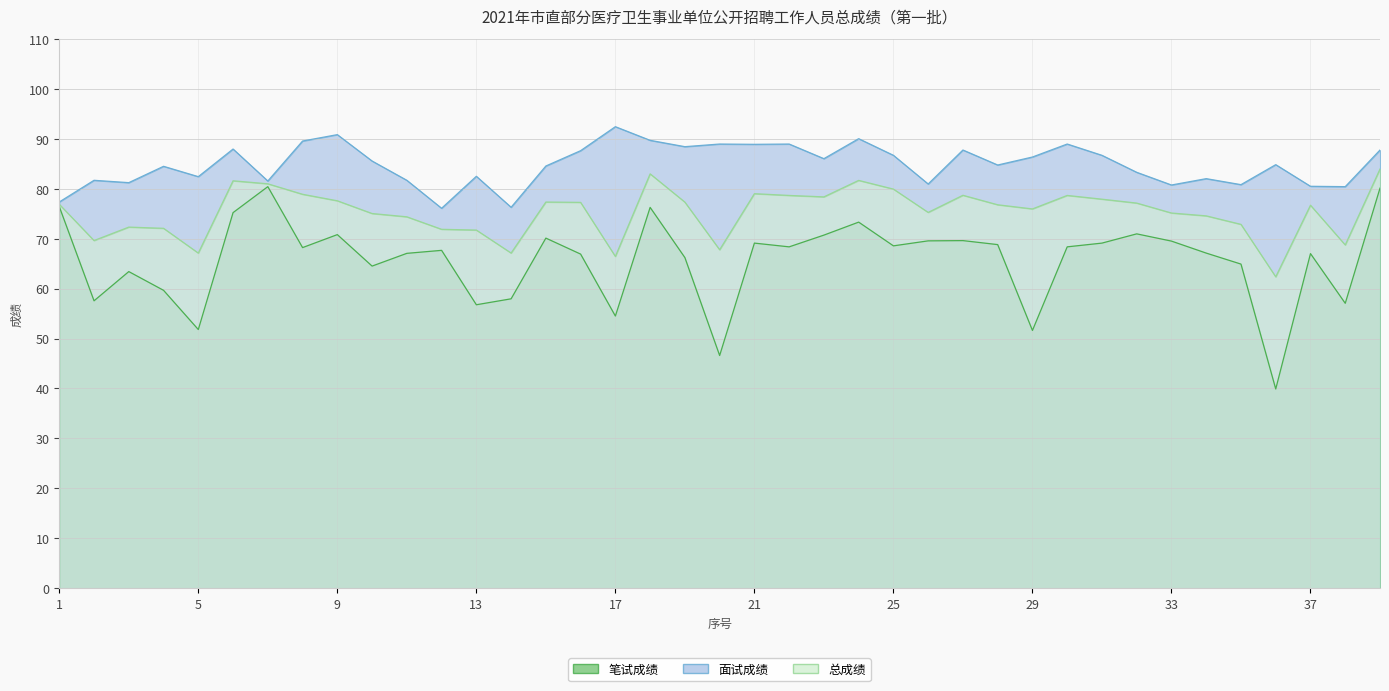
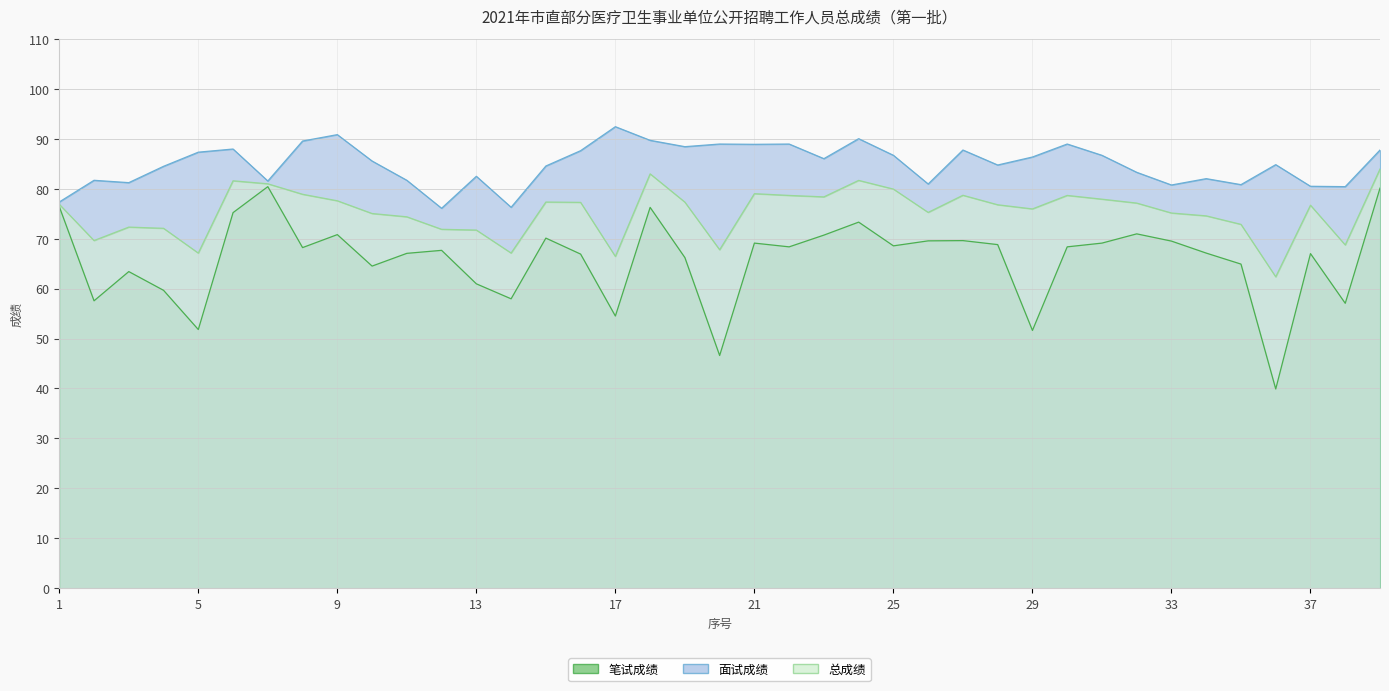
  {
    "笔试成绩": {
      "5": 52,
      "9": 71,
-     "13": 57,
+     "13": 61,
      "17": 55,
      "21": 69,
      "25": 69,
      "29": 52,
      "33": 70,
      "37": 67
    },
    "面试成绩": {
-     "5": 82,
+     "5": 87,
      "9": 91,
      "13": 82,
      "17": 92,
      "21": 89,
      "25": 87,
      "29": 86,
      "33": 81,
      "37": 80
    },
    "总成绩": {
      "5": 67,
      "9": 78,
      "13": 72,
      "17": 66,
      "21": 79,
      "25": 80,
      "29": 76,
      "33": 75,
      "37": 77
    }
  }
